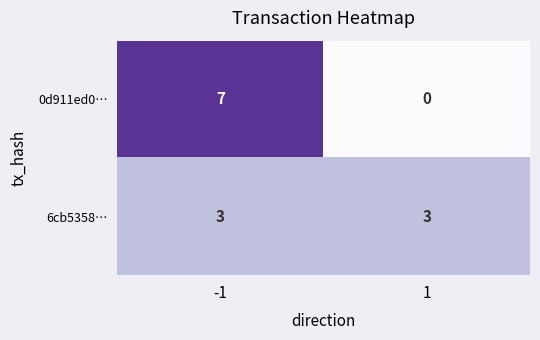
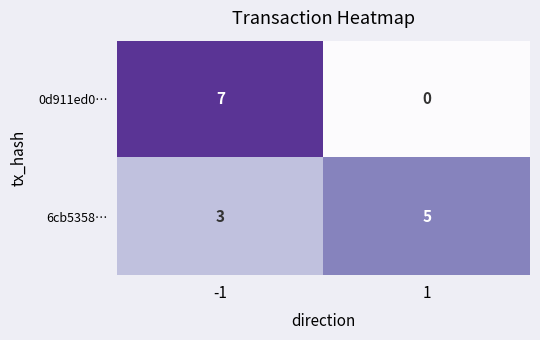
  {
    "0d911ed0…": {
      "-1": 7,
      "1": 0
    },
    "6cb5358…": {
      "-1": 3,
-     "1": 3
+     "1": 5
    }
  }
